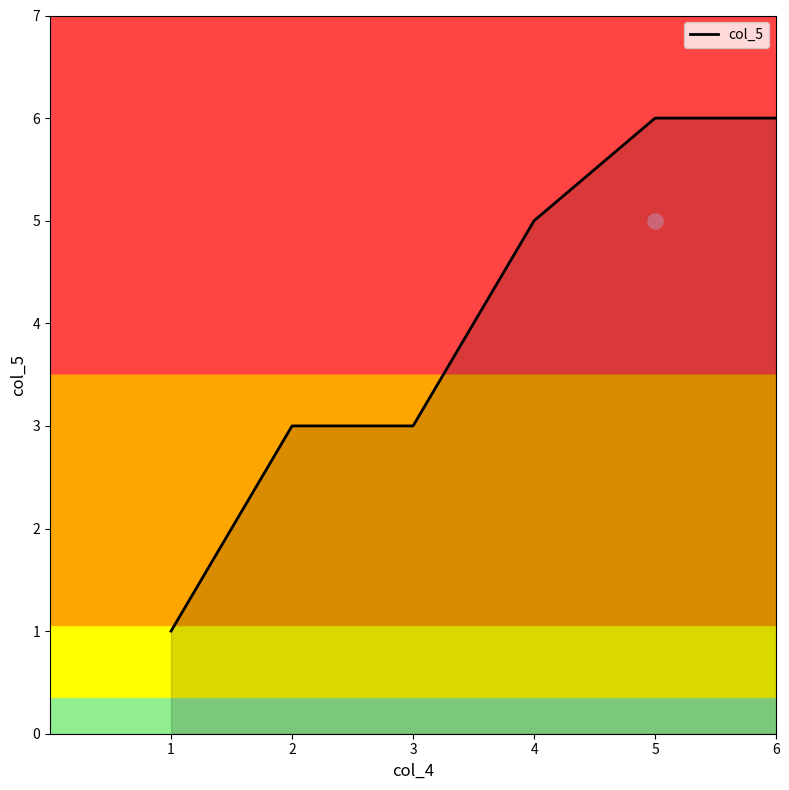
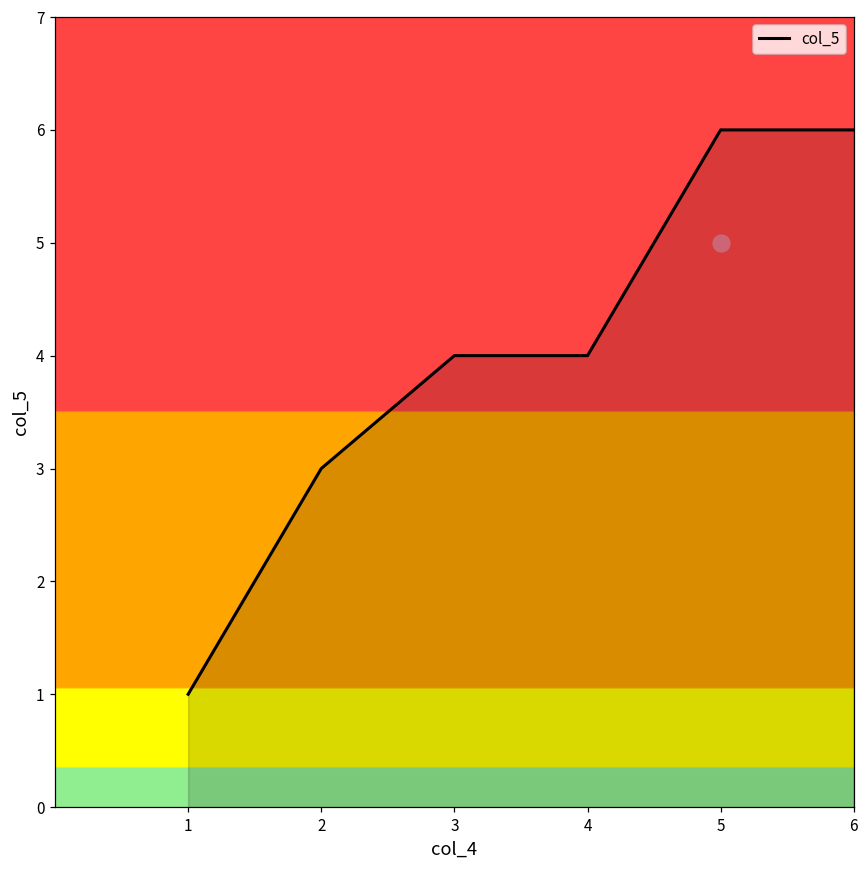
  {
    "col_5": {
      "1": 1,
      "2": 3,
-     "3": 3,
-     "4": 5,
+     "3": 4,
+     "4": 4,
      "5": 6,
      "6": 6
    }
  }
